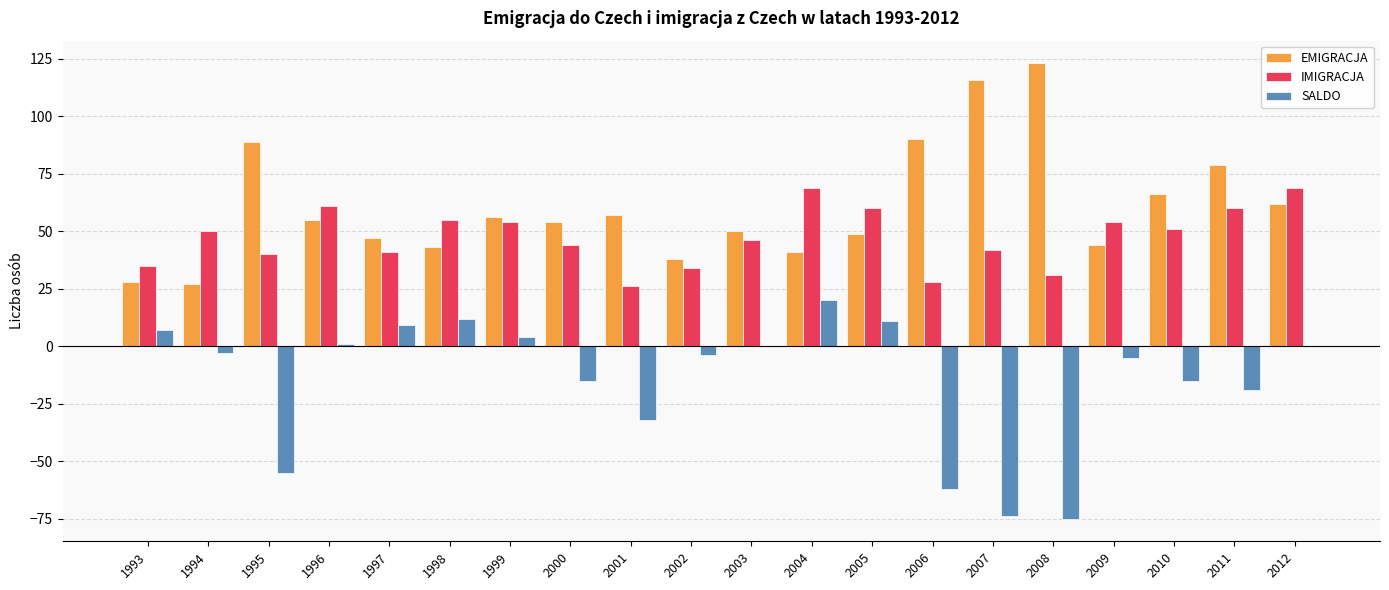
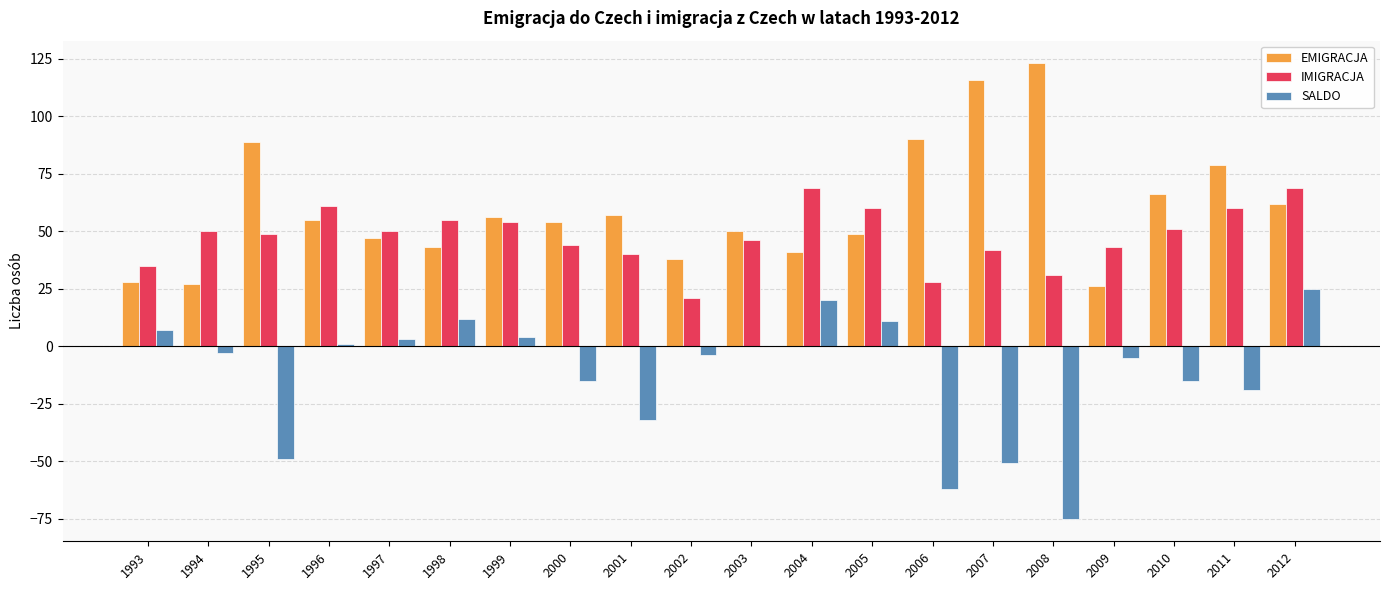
  {
    "EMIGRACJA": {
      "1993": 28,
      "1994": 27,
      "1995": 89,
      "1996": 55,
      "1997": 47,
      "1998": 43,
      "1999": 56,
      "2000": 54,
      "2001": 57,
      "2002": 38,
      "2003": 50,
      "2004": 41,
      "2005": 49,
      "2006": 90,
      "2007": 116,
      "2008": 123,
-     "2009": 44,
+     "2009": 26,
      "2010": 66,
      "2011": 79,
      "2012": 62
    },
    "IMIGRACJA": {
      "1993": 35,
      "1994": 50,
-     "1995": 40,
+     "1995": 49,
      "1996": 61,
-     "1997": 41,
+     "1997": 50,
      "1998": 55,
      "1999": 54,
      "2000": 44,
-     "2001": 26,
-     "2002": 34,
+     "2001": 40,
+     "2002": 21,
      "2003": 46,
      "2004": 69,
      "2005": 60,
      "2006": 28,
      "2007": 42,
      "2008": 31,
-     "2009": 54,
+     "2009": 43,
      "2010": 51,
      "2011": 60,
      "2012": 69
    },
    "SALDO": {
      "1993": 7,
      "1994": -3,
-     "1995": -55,
-     "1997": 9,
+     "1995": -49,
+     "1997": 3,
      "1998": 12,
      "1999": 4,
      "2000": -15,
      "2001": -32,
      "2002": -4,
      "2003": 0,
      "2004": 20,
      "2005": 11,
      "2006": -62,
-     "2007": -74,
+     "2007": -51,
      "2008": -75,
      "2009": -5,
      "2010": -15,
      "2011": -19,
-     "2012": 0
+     "2012": 25
    }
  }
